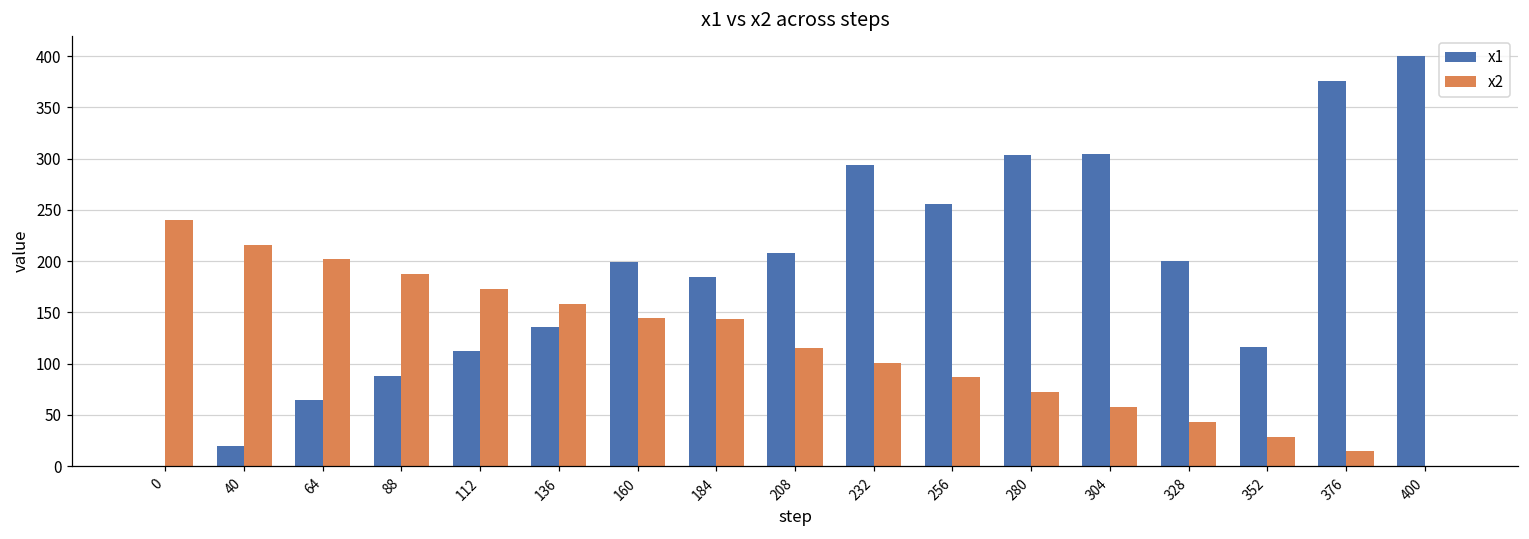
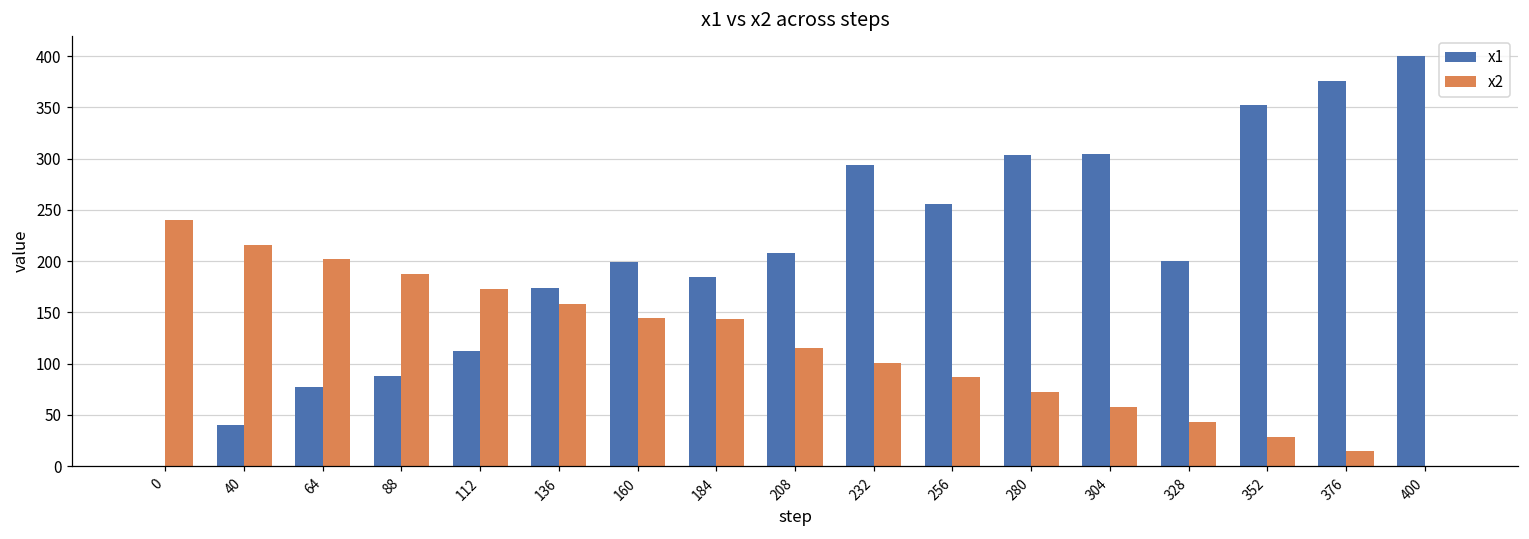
  {
    "x1": {
      "0": 0,
-     "40": 20,
-     "64": 60,
+     "40": 40,
+     "64": 80,
      "88": 90,
      "112": 110,
-     "136": 140,
+     "136": 170,
      "160": 200,
      "184": 180,
      "208": 210,
      "232": 290,
      "256": 260,
      "280": 300,
      "304": 300,
      "328": 200,
-     "352": 120,
+     "352": 350,
      "376": 380,
      "400": 400
    },
    "x2": {
      "0": 240,
      "40": 220,
      "64": 200,
      "88": 190,
      "112": 170,
      "136": 160,
      "160": 140,
      "184": 140,
      "208": 120,
      "232": 100,
      "256": 90,
      "280": 70,
      "304": 60,
      "328": 40,
      "352": 30,
      "376": 10,
      "400": 0
    }
  }
